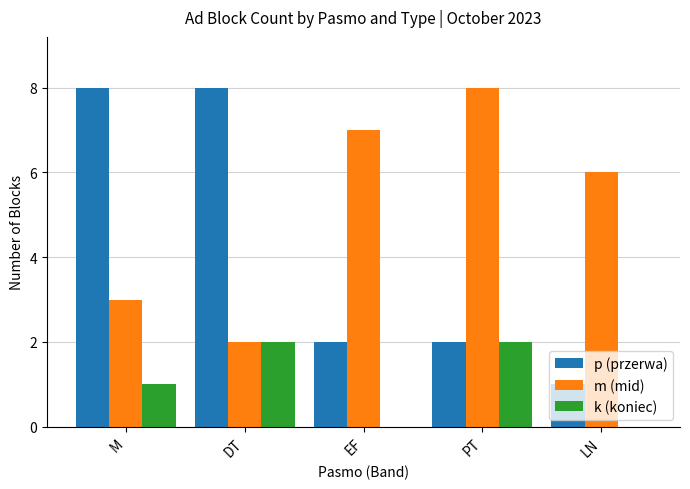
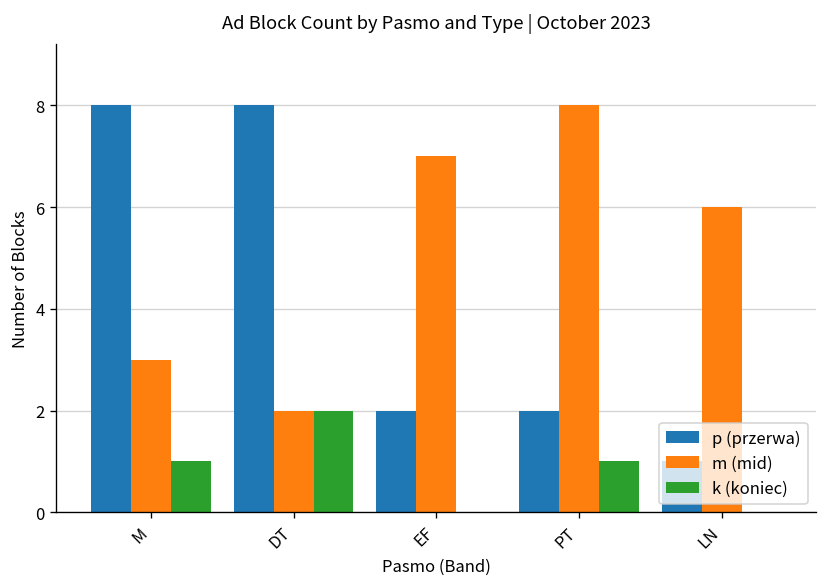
  {
    "p (przerwa)": {
      "M": 8,
      "DT": 8,
      "EF": 2,
      "PT": 2
    },
    "m (mid)": {
      "M": 3,
      "DT": 2,
      "EF": 7,
      "PT": 8,
      "LN": 6
    },
    "k (koniec)": {
      "M": 1,
      "DT": 2,
      "EF": 0,
-     "PT": 2,
+     "PT": 1,
      "LN": 0
    }
  }
